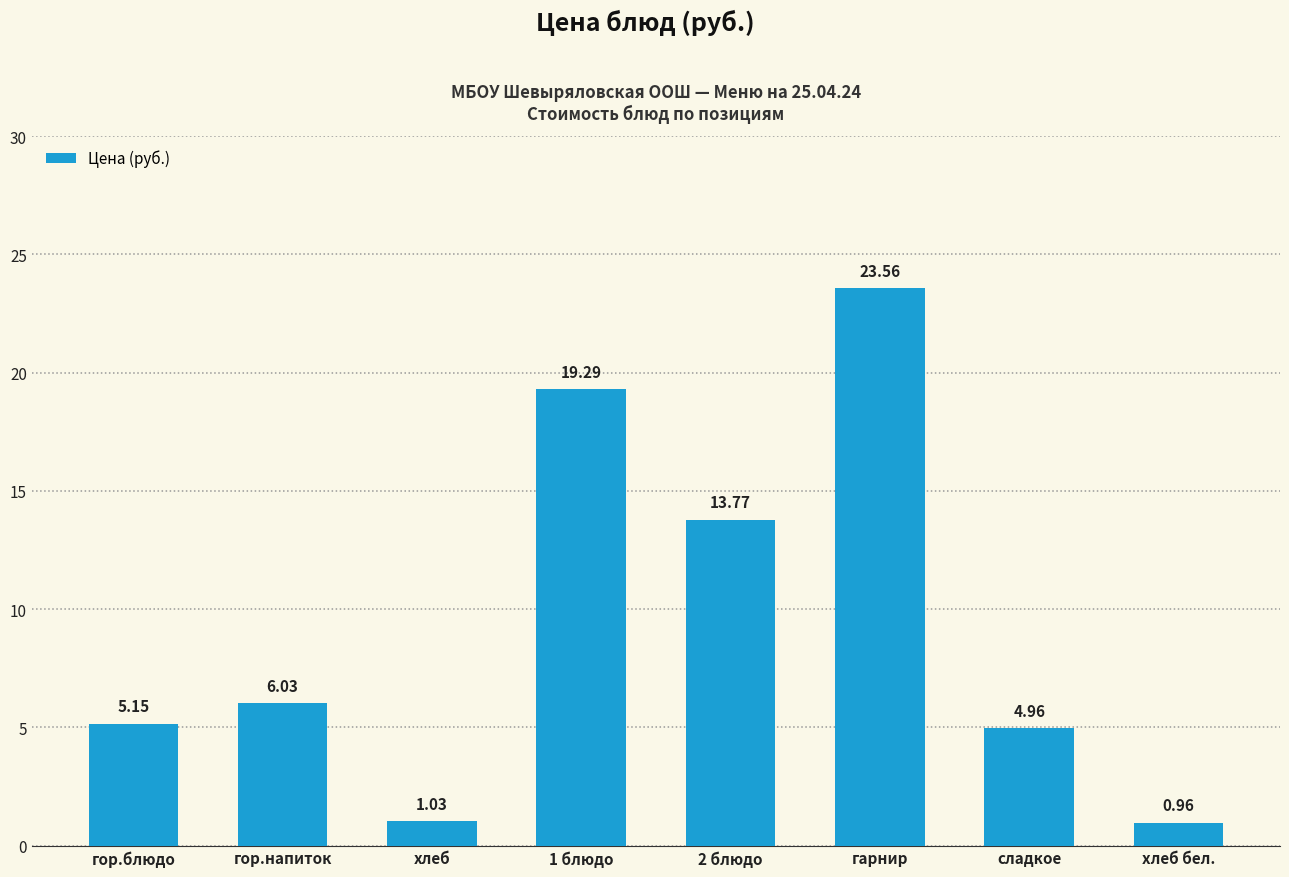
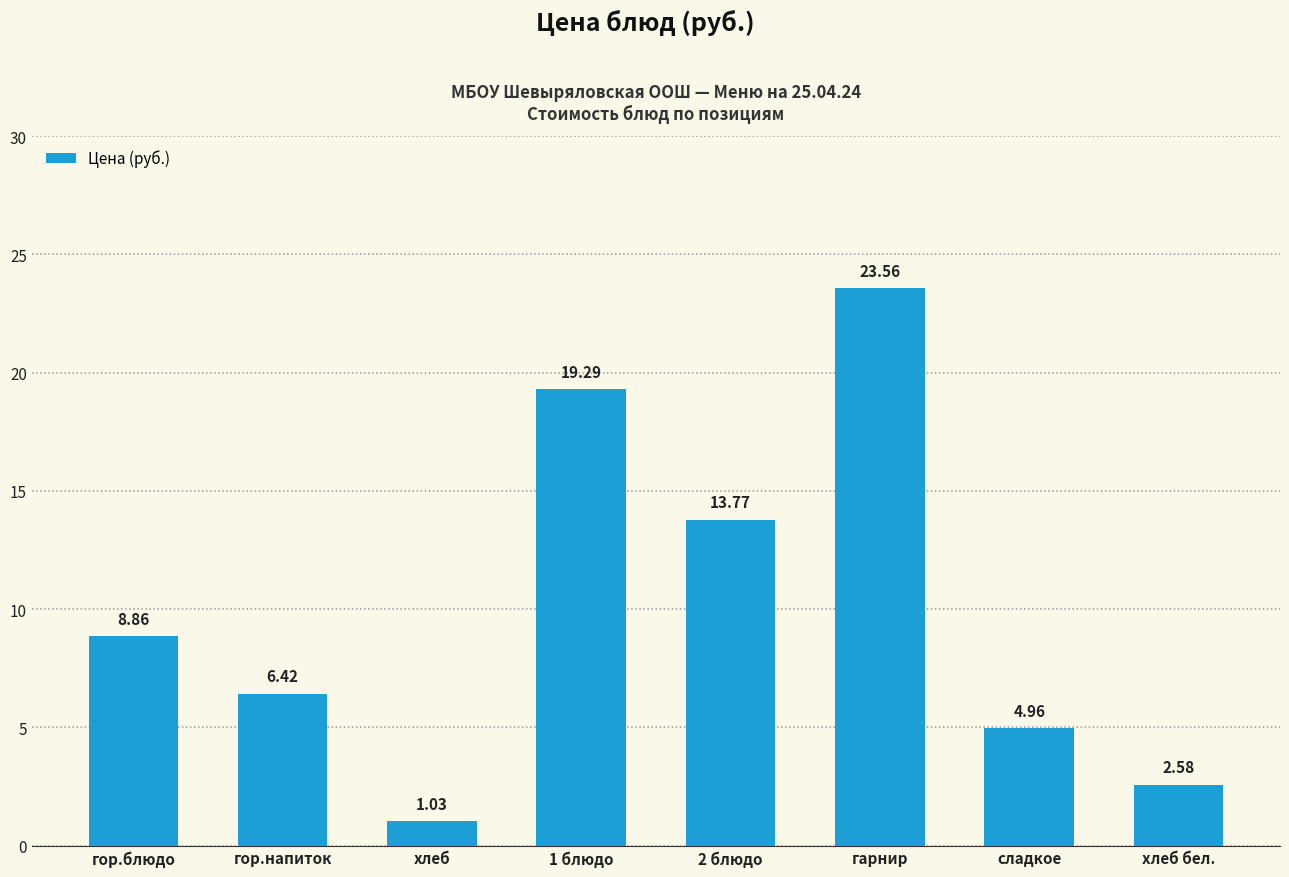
  {
-   "гор.блюдо": 5.15,
-   "гор.напиток": 6.03,
+   "гор.блюдо": 8.86,
+   "гор.напиток": 6.42,
    "хлеб": 1.03,
    "1 блюдо": 19.29,
    "2 блюдо": 13.77,
    "гарнир": 23.56,
    "сладкое": 4.96,
-   "хлеб бел.": 0.96
+   "хлеб бел.": 2.58
  }
